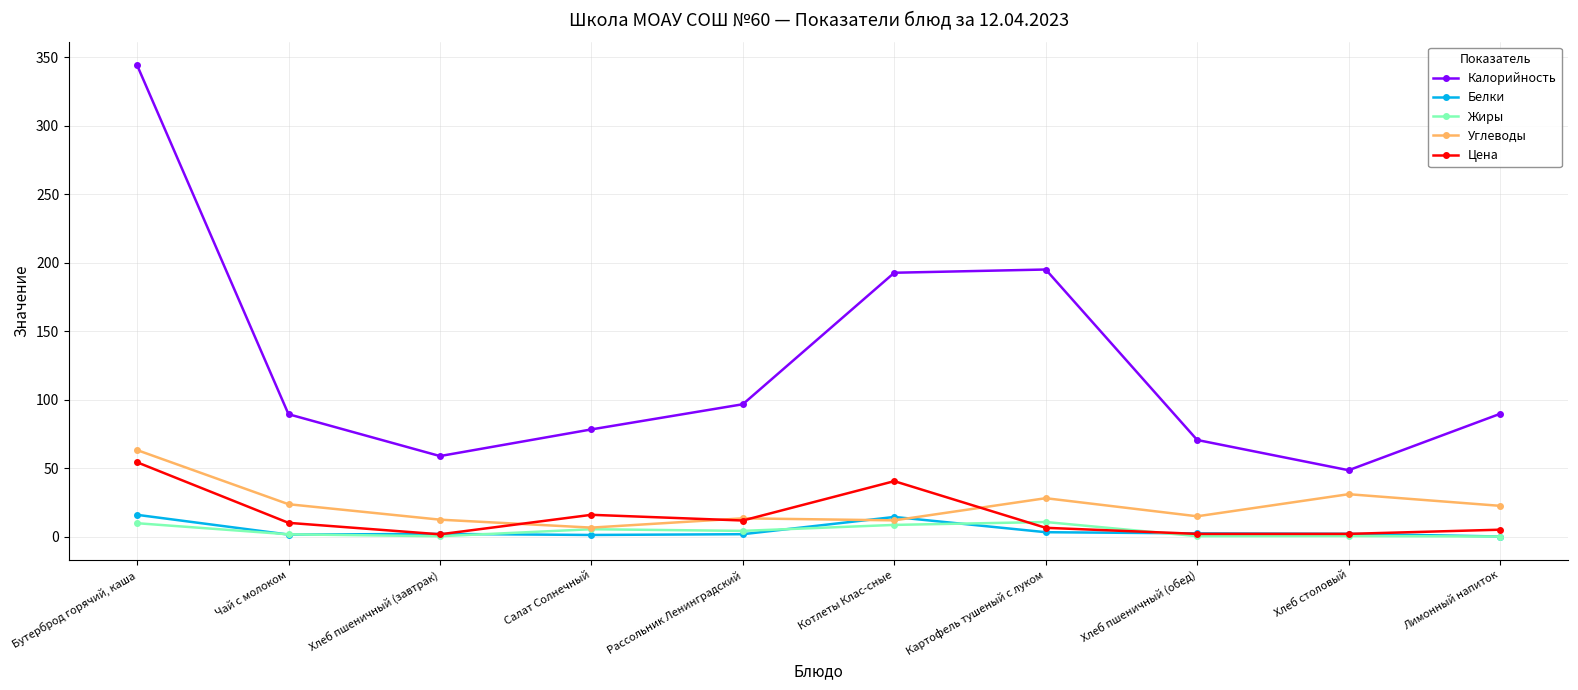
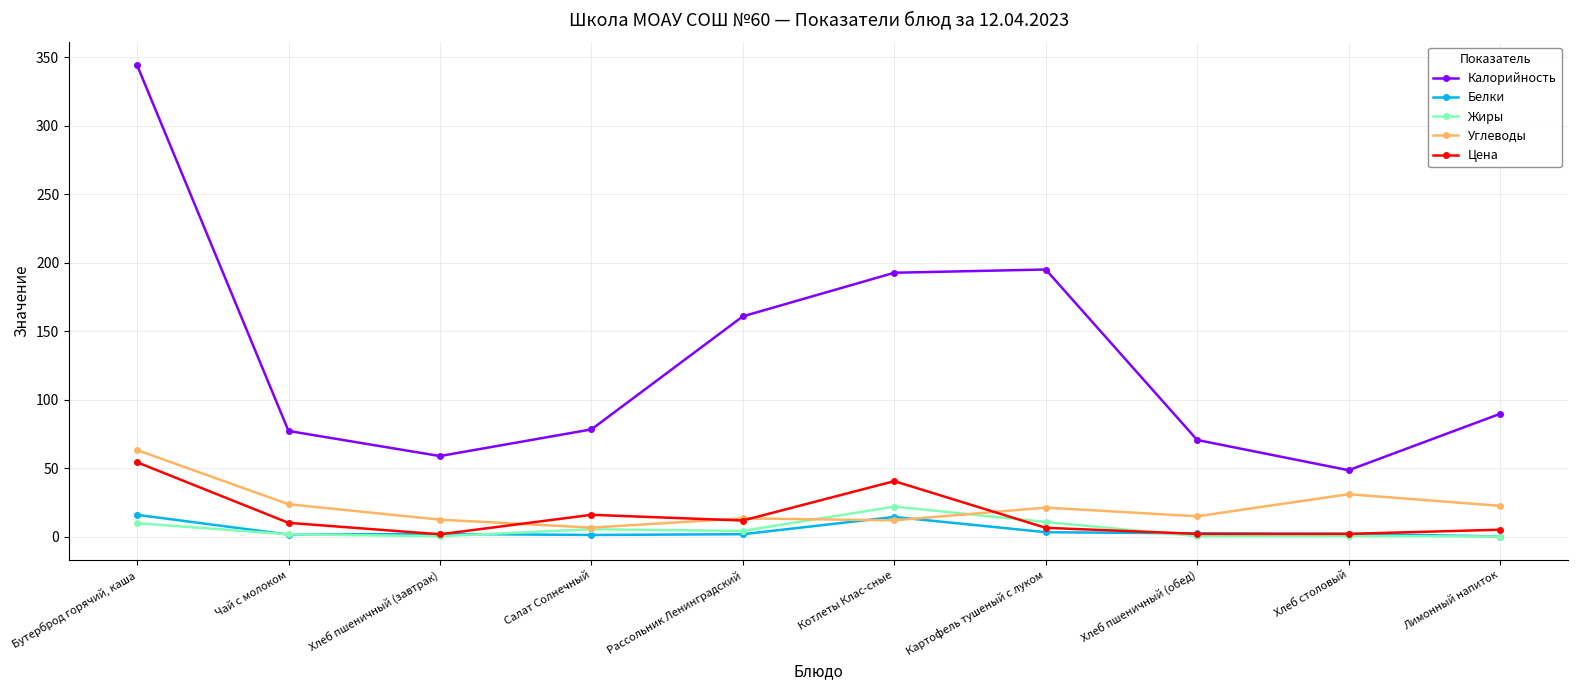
  {
    "Калорийность": {
      "Бутерброд горячий, каша": 344,
-     "Чай с молоком": 89,
+     "Чай с молоком": 77,
      "Хлеб пшеничный (завтрак)": 59,
      "Салат Солнечный": 78,
-     "Рассольник Ленинградский": 97,
+     "Рассольник Ленинградский": 161,
      "Котлеты Клас-сные": 193,
      "Картофель тушеный с луком": 195,
      "Хлеб пшеничный (обед)": 71,
      "Хлеб столовый": 48,
      "Лимонный напиток": 90
    },
    "Белки": {
      "Бутерброд горячий, каша": 16,
      "Салат Солнечный": 1,
      "Рассольник Ленинградский": 2,
      "Котлеты Клас-сные": 14,
      "Картофель тушеный с луком": 3
    },
    "Жиры": {
      "Бутерброд горячий, каша": 10,
      "Рассольник Ленинградский": 4,
-     "Котлеты Клас-сные": 8,
+     "Котлеты Клас-сные": 22,
      "Картофель тушеный с луком": 11
    },
    "Углеводы": {
      "Бутерброд горячий, каша": 63,
      "Чай с молоком": 24,
      "Хлеб пшеничный (завтрак)": 12,
      "Котлеты Клас-сные": 12,
-     "Картофель тушеный с луком": 28,
+     "Картофель тушеный с луком": 21,
      "Хлеб пшеничный (обед)": 15,
      "Хлеб столовый": 31,
      "Лимонный напиток": 22
    },
    "Цена": {
      "Бутерброд горячий, каша": 54,
      "Чай с молоком": 10,
      "Салат Солнечный": 16,
      "Котлеты Клас-сные": 40,
      "Картофель тушеный с луком": 6,
      "Лимонный напиток": 5
    }
  }
